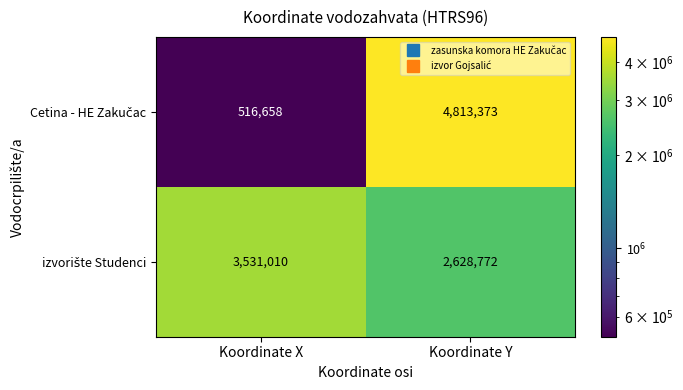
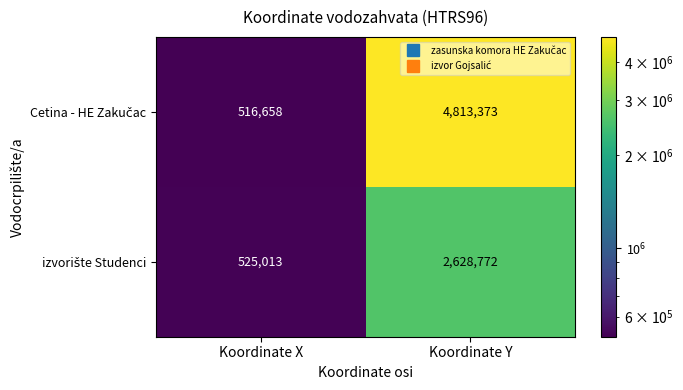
  {
    "Cetina - HE Zakučac": {
      "Koordinate X": "516,658",
      "Koordinate Y": "4,813,373"
    },
    "izvorište Studenci": {
-     "Koordinate X": "3,531,010",
+     "Koordinate X": "525,013",
      "Koordinate Y": "2,628,772"
    }
  }
